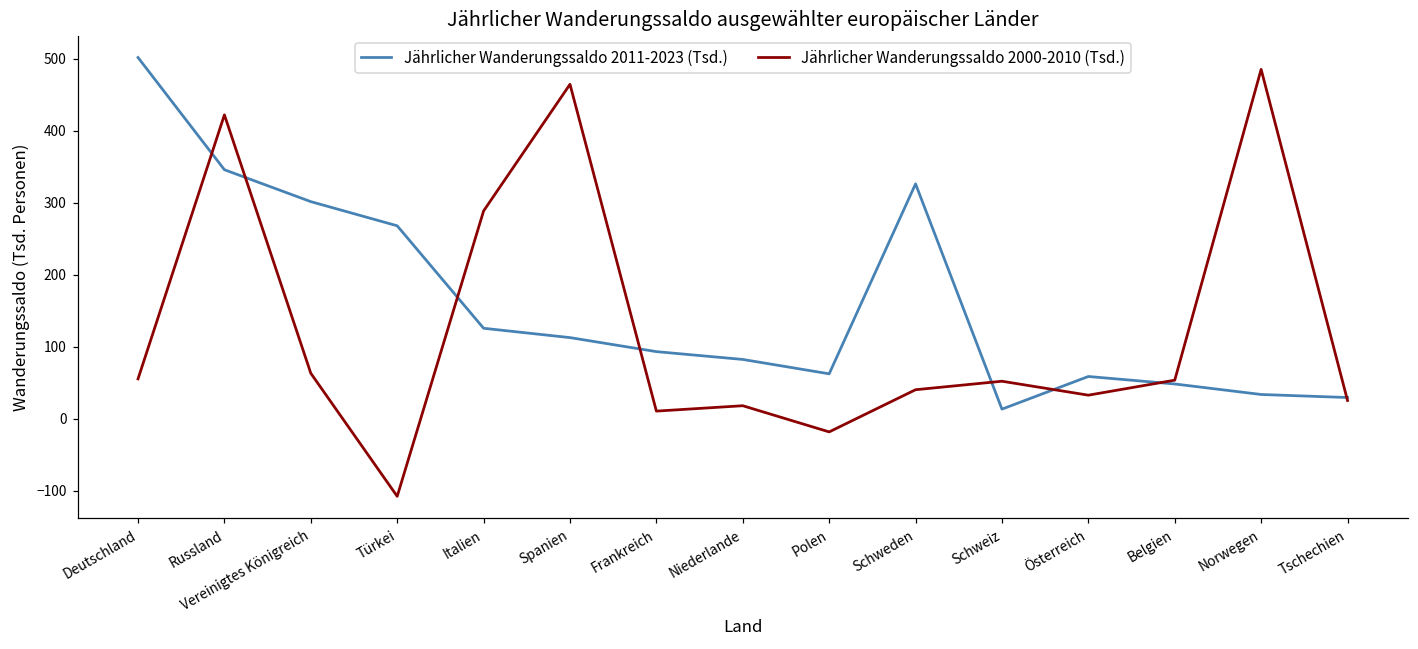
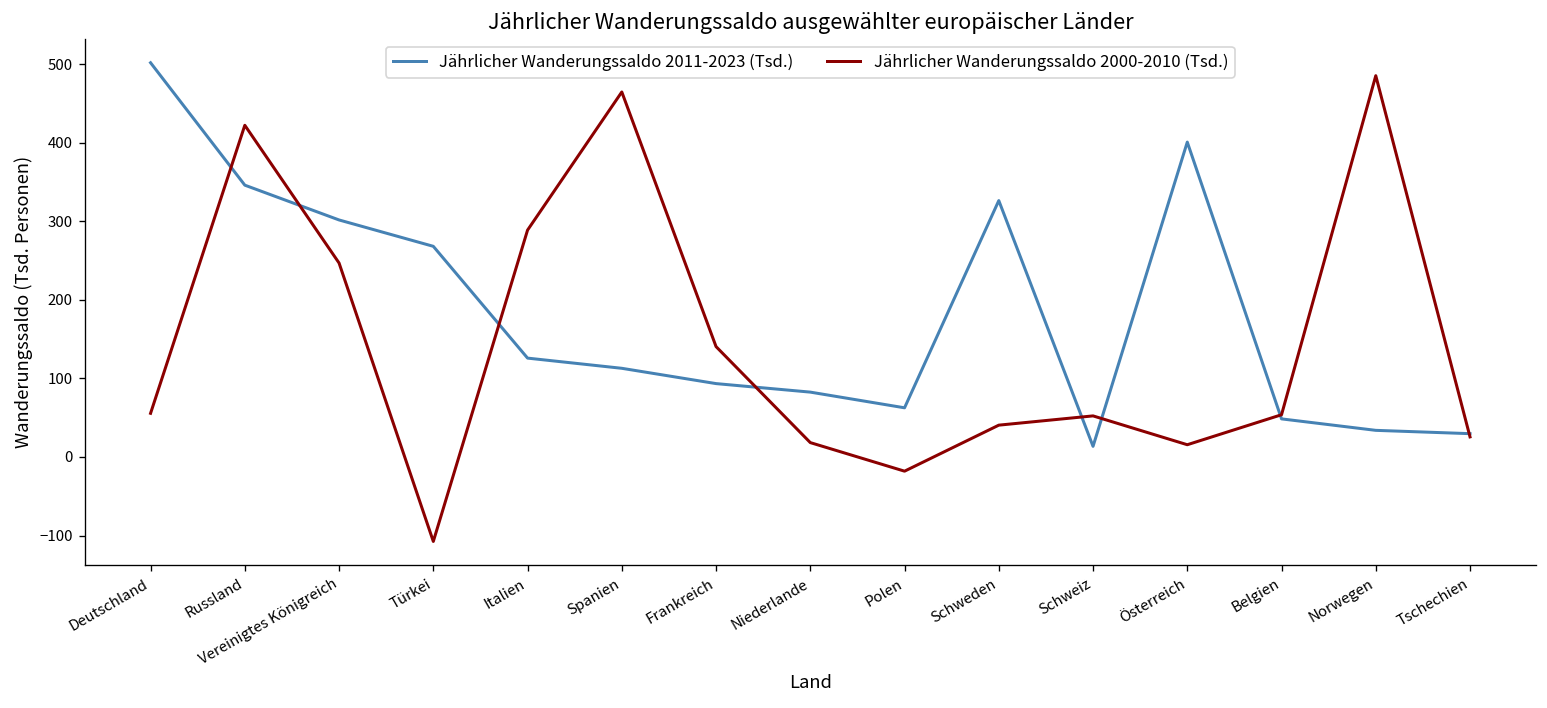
  {
    "Jährlicher Wanderungssaldo 2011-2023 (Tsd.)": {
      "Deutschland": 500,
      "Russland": 350,
      "Vereinigtes Königreich": 300,
      "Türkei": 270,
      "Italien": 130,
      "Spanien": 110,
      "Frankreich": 90,
      "Niederlande": 80,
      "Polen": 60,
      "Schweden": 330,
      "Schweiz": 10,
-     "Österreich": 60,
+     "Österreich": 400,
      "Belgien": 50,
      "Norwegen": 30,
      "Tschechien": 30
    },
    "Jährlicher Wanderungssaldo 2000-2010 (Tsd.)": {
      "Deutschland": 60,
      "Russland": 420,
-     "Vereinigtes Königreich": 60,
+     "Vereinigtes Königreich": 250,
      "Türkei": -110,
      "Italien": 290,
      "Spanien": 460,
-     "Frankreich": 10,
+     "Frankreich": 140,
      "Niederlande": 20,
      "Polen": -20,
      "Schweden": 40,
      "Schweiz": 50,
-     "Österreich": 30,
+     "Österreich": 20,
      "Belgien": 50,
      "Norwegen": 490,
      "Tschechien": 30
    }
  }
